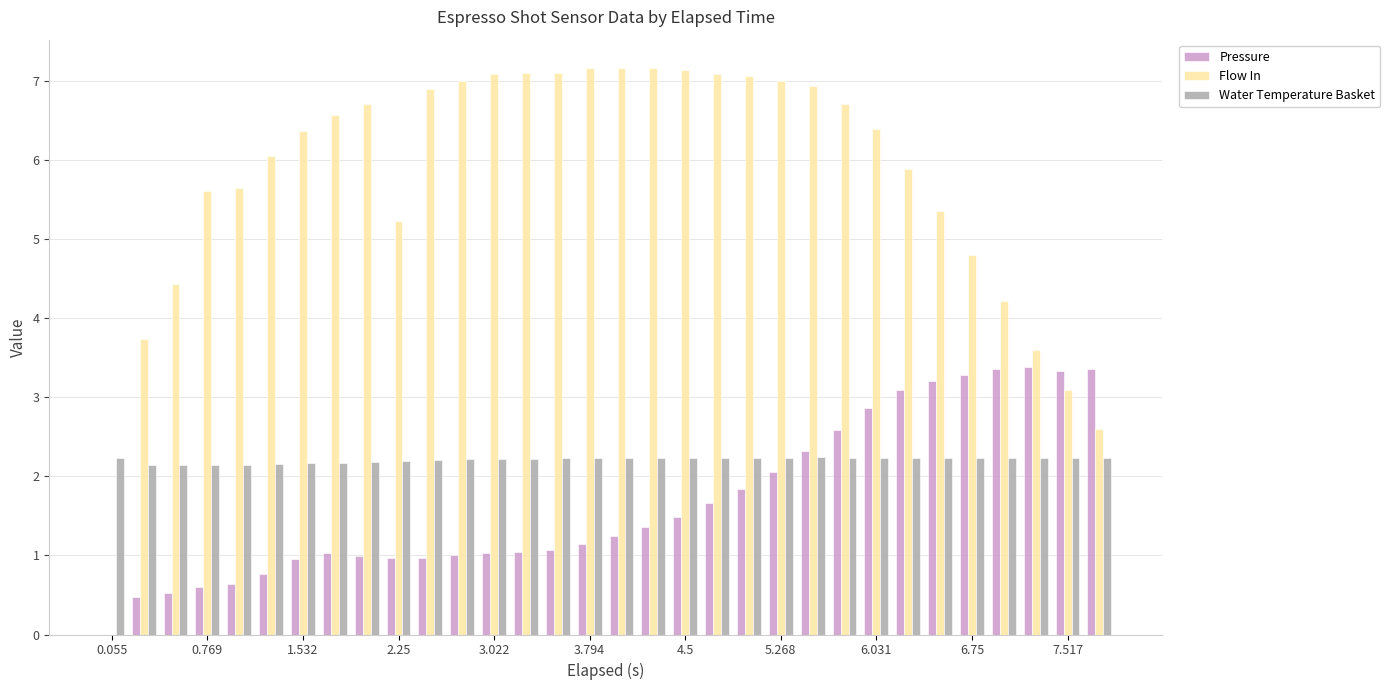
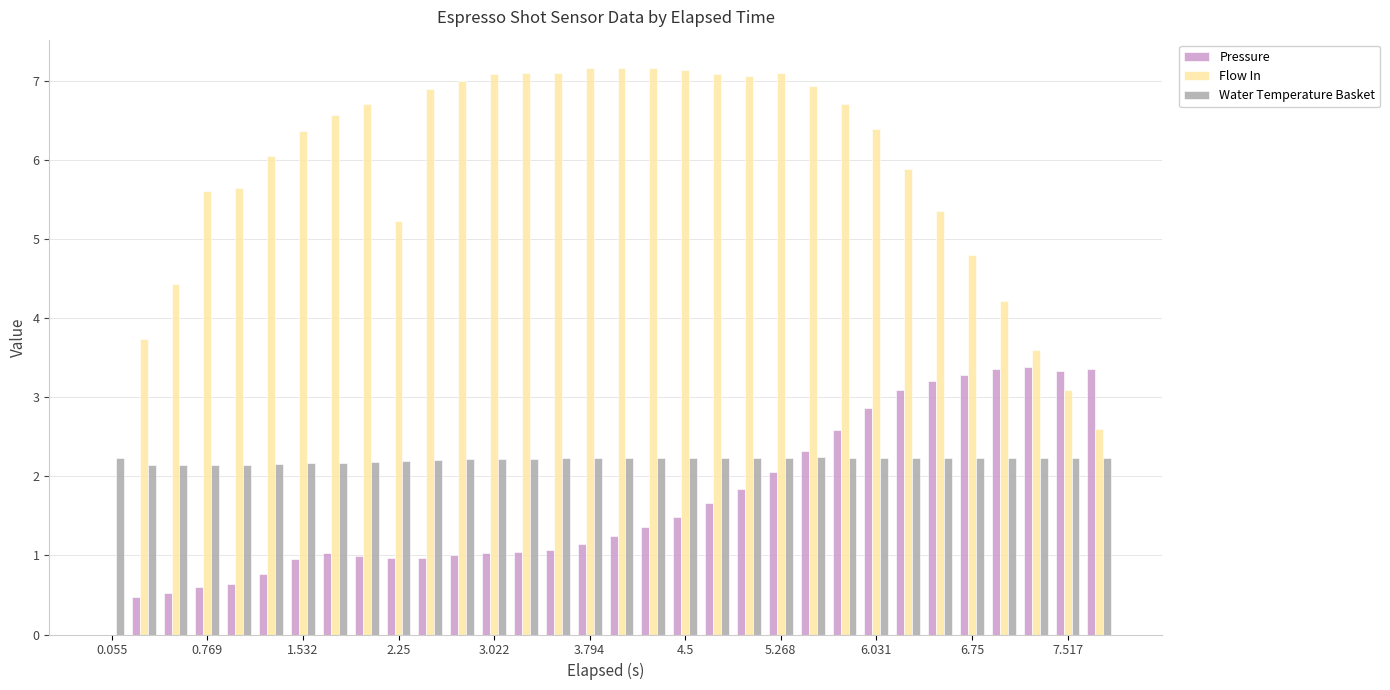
  {
    "Flow In": {
      "0.055": 0.0,
      "0.769": 5.6,
      "1.532": 6.4,
      "2.25": 5.2,
      "3.022": 7.1,
      "3.794": 7.2,
      "4.5": 7.1,
-     "5.268": 7.0,
+     "5.268": 7.1,
      "6.031": 6.4,
      "6.75": 4.8,
      "7.517": 3.1
    }
  }
